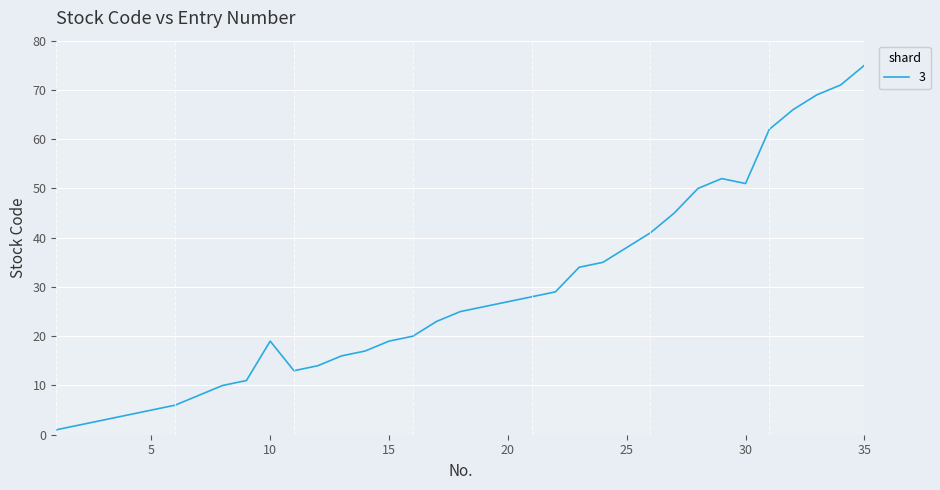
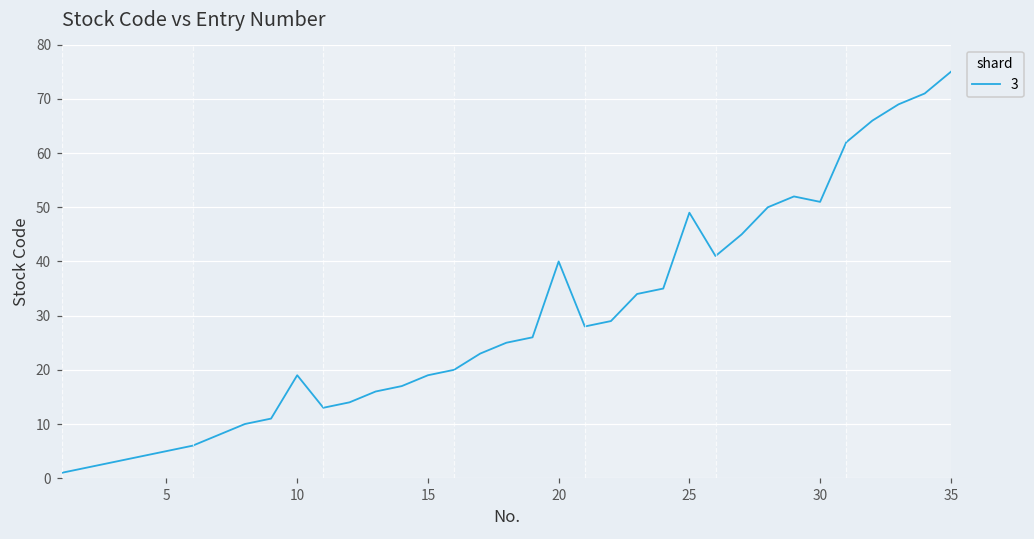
  {
    "5": 5,
    "10": 19,
    "15": 19,
-   "20": 27,
-   "25": 38,
+   "20": 40,
+   "25": 49,
    "30": 51,
    "35": 75
  }
